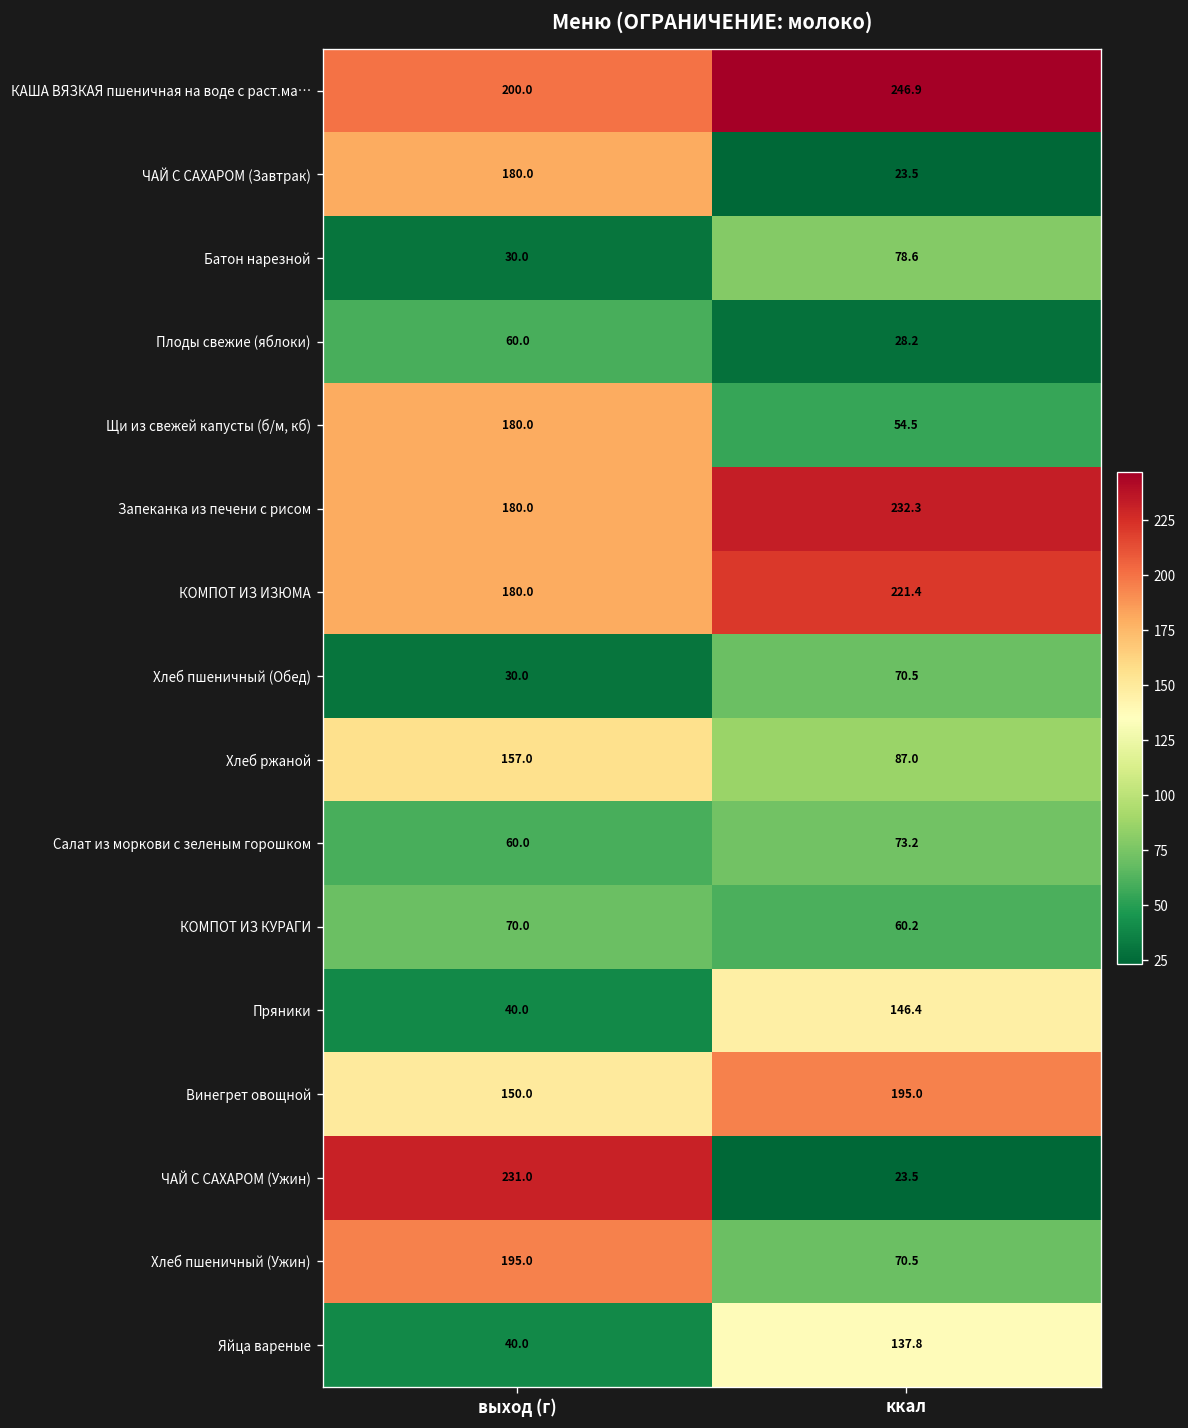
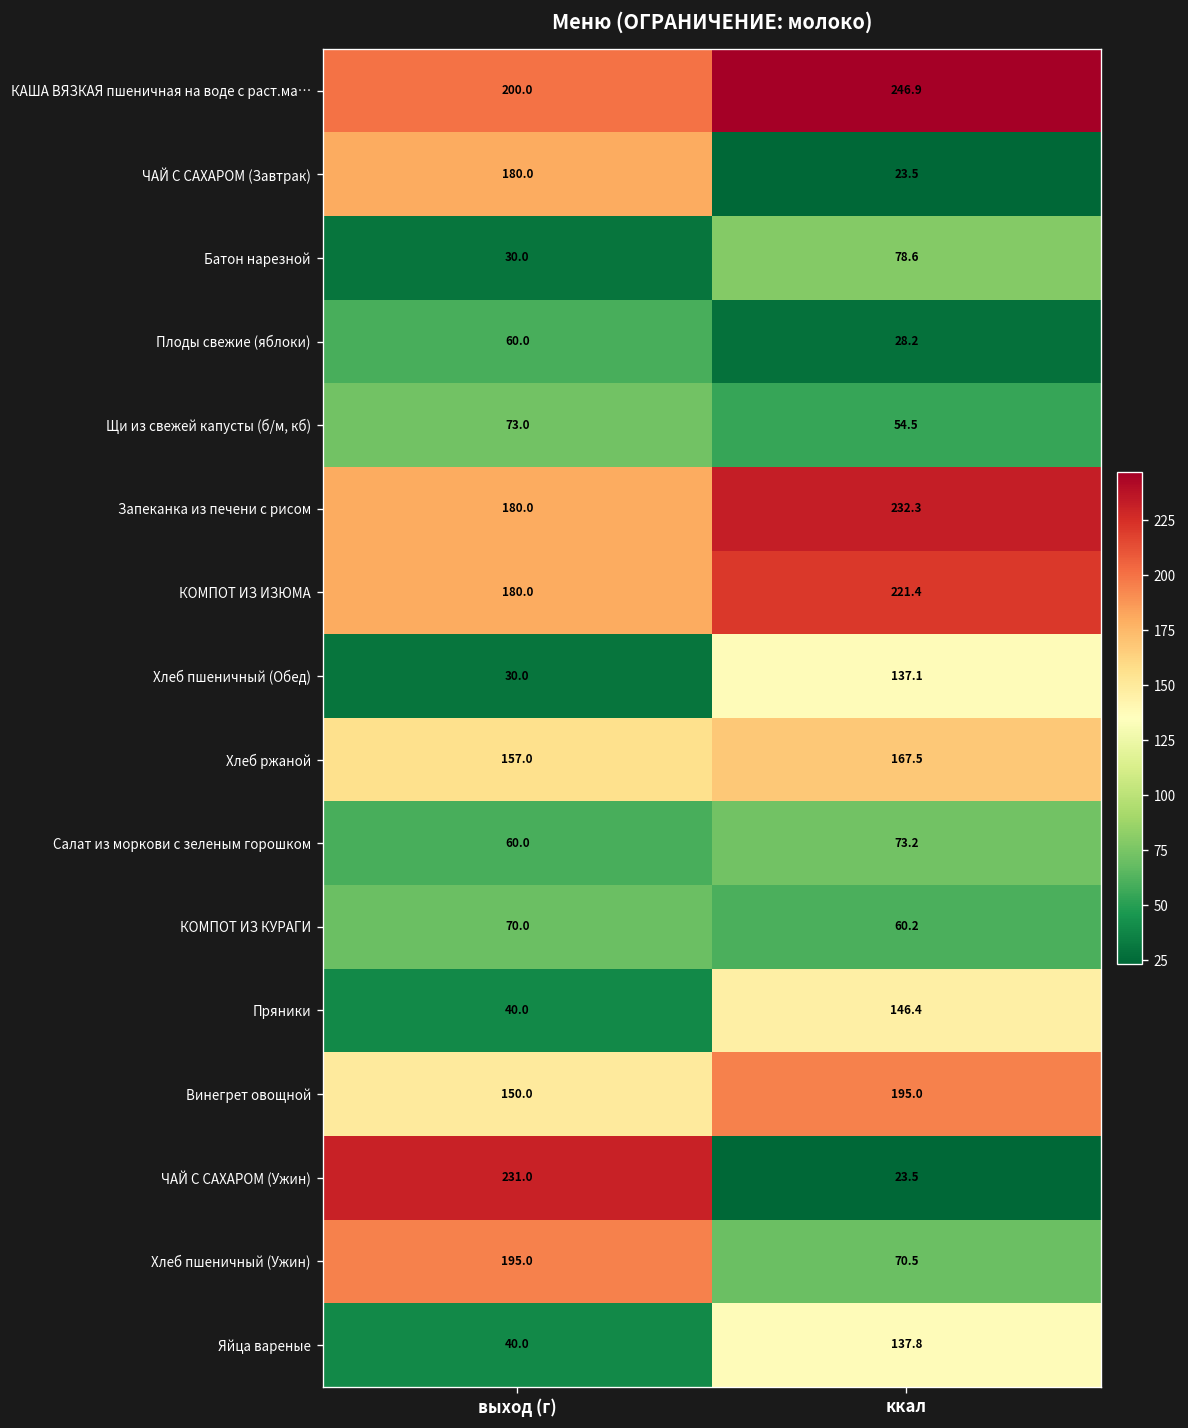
  {
    "КАША ВЯЗКАЯ пшеничная на воде с раст.ма…": {
      "выход (г)": 200.0,
      "ккал": 246.9
    },
    "ЧАЙ С САХАРОМ (Завтрак)": {
      "выход (г)": 180.0,
      "ккал": 23.5
    },
    "Батон нарезной": {
      "выход (г)": 30.0,
      "ккал": 78.6
    },
    "Плоды свежие (яблоки)": {
      "выход (г)": 60.0,
      "ккал": 28.2
    },
    "Щи из свежей капусты (б/м, кб)": {
-     "выход (г)": 180.0,
+     "выход (г)": 73.0,
      "ккал": 54.5
    },
    "Запеканка из печени с рисом": {
      "выход (г)": 180.0,
      "ккал": 232.3
    },
    "КОМПОТ ИЗ ИЗЮМА": {
      "выход (г)": 180.0,
      "ккал": 221.4
    },
    "Хлеб пшеничный (Обед)": {
      "выход (г)": 30.0,
-     "ккал": 70.5
+     "ккал": 137.1
    },
    "Хлеб ржаной": {
      "выход (г)": 157.0,
-     "ккал": 87.0
+     "ккал": 167.5
    },
    "Салат из моркови с зеленым горошком": {
      "выход (г)": 60.0,
      "ккал": 73.2
    },
    "КОМПОТ ИЗ КУРАГИ": {
      "выход (г)": 70.0,
      "ккал": 60.2
    },
    "Пряники": {
      "выход (г)": 40.0,
      "ккал": 146.4
    },
    "Винегрет овощной": {
      "выход (г)": 150.0,
      "ккал": 195.0
    },
    "ЧАЙ С САХАРОМ (Ужин)": {
      "выход (г)": 231.0,
      "ккал": 23.5
    },
    "Хлеб пшеничный (Ужин)": {
      "выход (г)": 195.0,
      "ккал": 70.5
    },
    "Яйца вареные": {
      "выход (г)": 40.0,
      "ккал": 137.8
    }
  }
